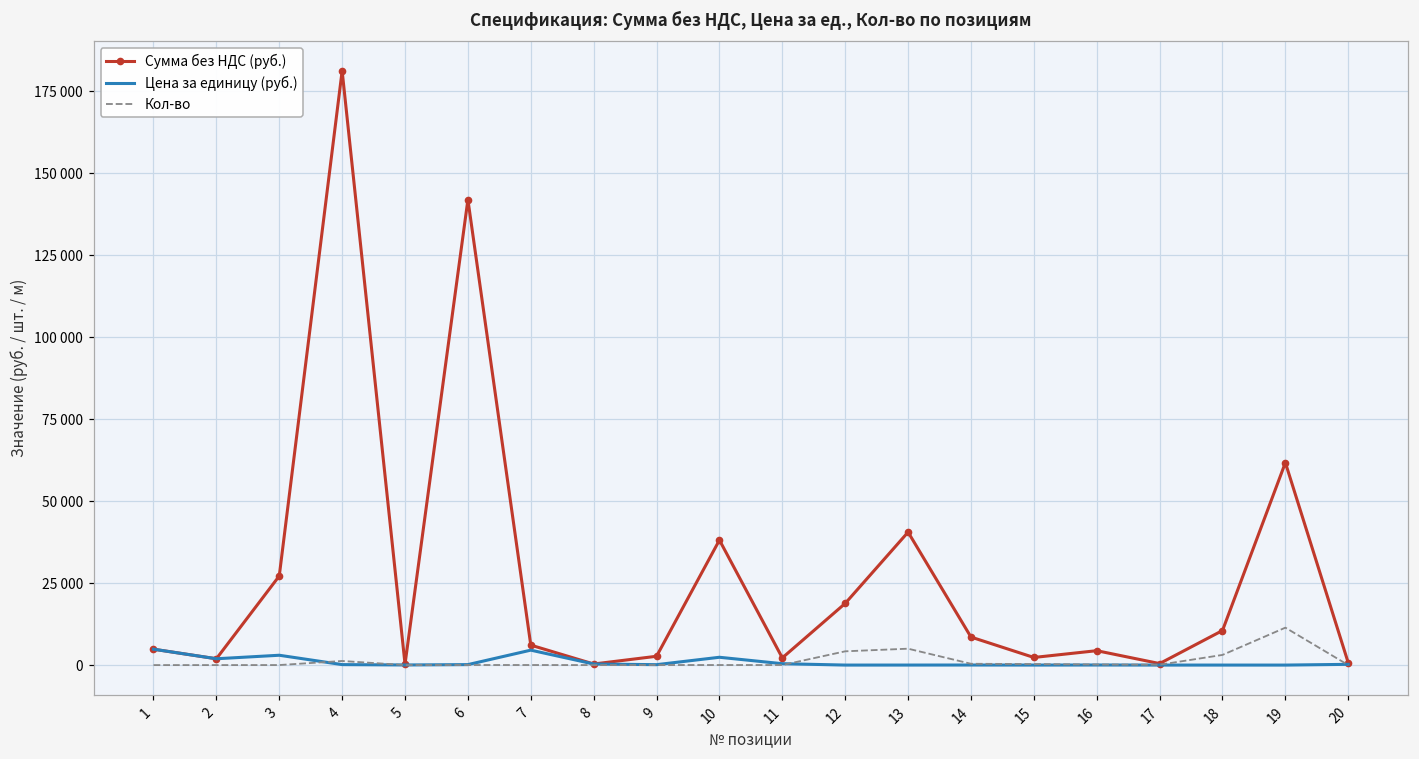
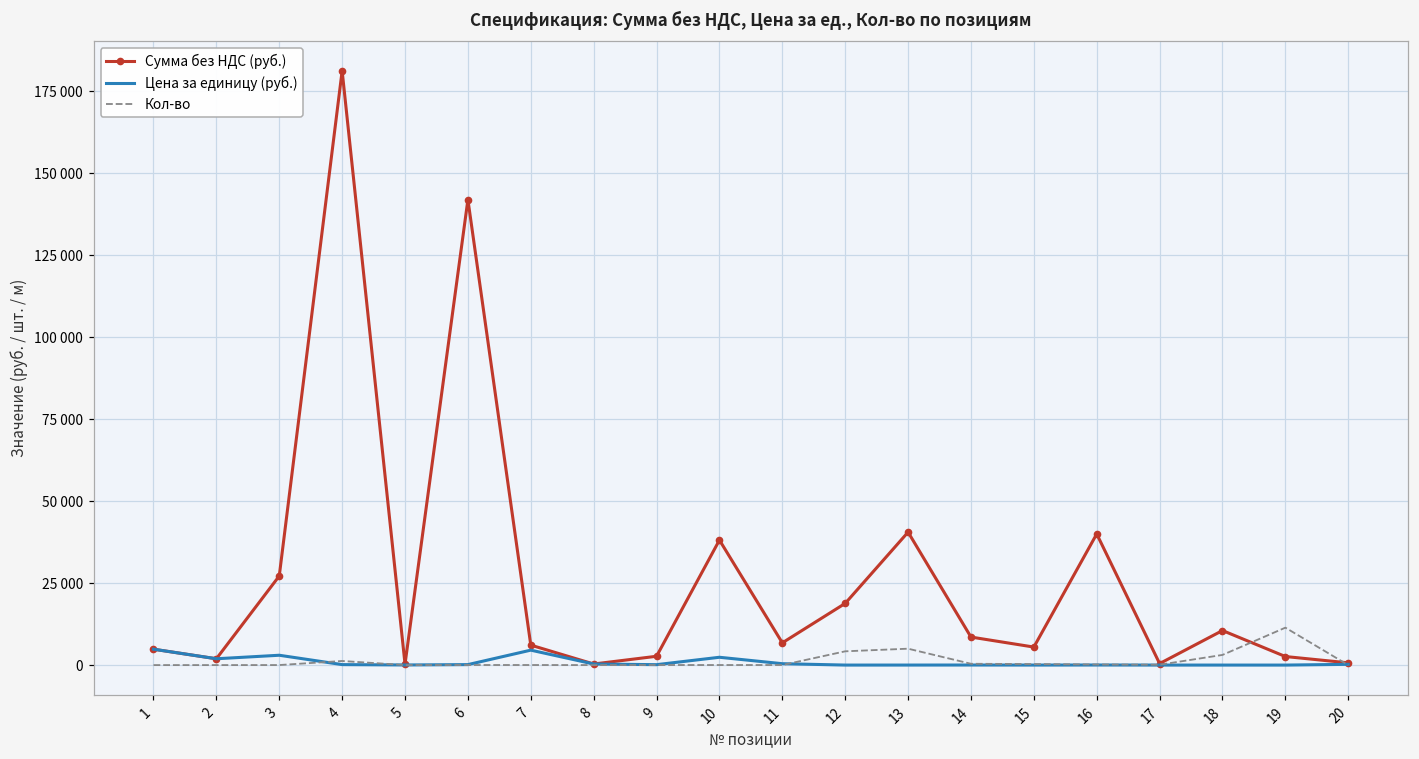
  {
    "Сумма без НДС (руб.)": {
      "3": 27000,
      "4": 181000,
      "6": 142000,
      "7": 6000,
      "9": 3000,
      "10": 38000,
-     "11": 2000,
+     "11": 7000,
      "12": 19000,
      "13": 41000,
      "14": 9000,
-     "15": 2000,
-     "16": 4000,
+     "15": 5000,
+     "16": 40000,
      "18": 11000,
-     "19": 62000
+     "19": 3000
    },
    "Цена за единицу (руб.)": {
      "3": 3000,
      "4": 0,
      "7": 5000,
      "10": 2000,
      "12": 0,
      "13": 0,
      "18": 0,
      "19": 0
    },
    "Кол-во": {
      "1": 0,
      "2": 0,
      "3": 0,
      "4": 1000,
      "7": 0,
      "10": 0,
      "12": 4000,
      "13": 5000,
      "18": 3000,
      "19": 11000
    }
  }
